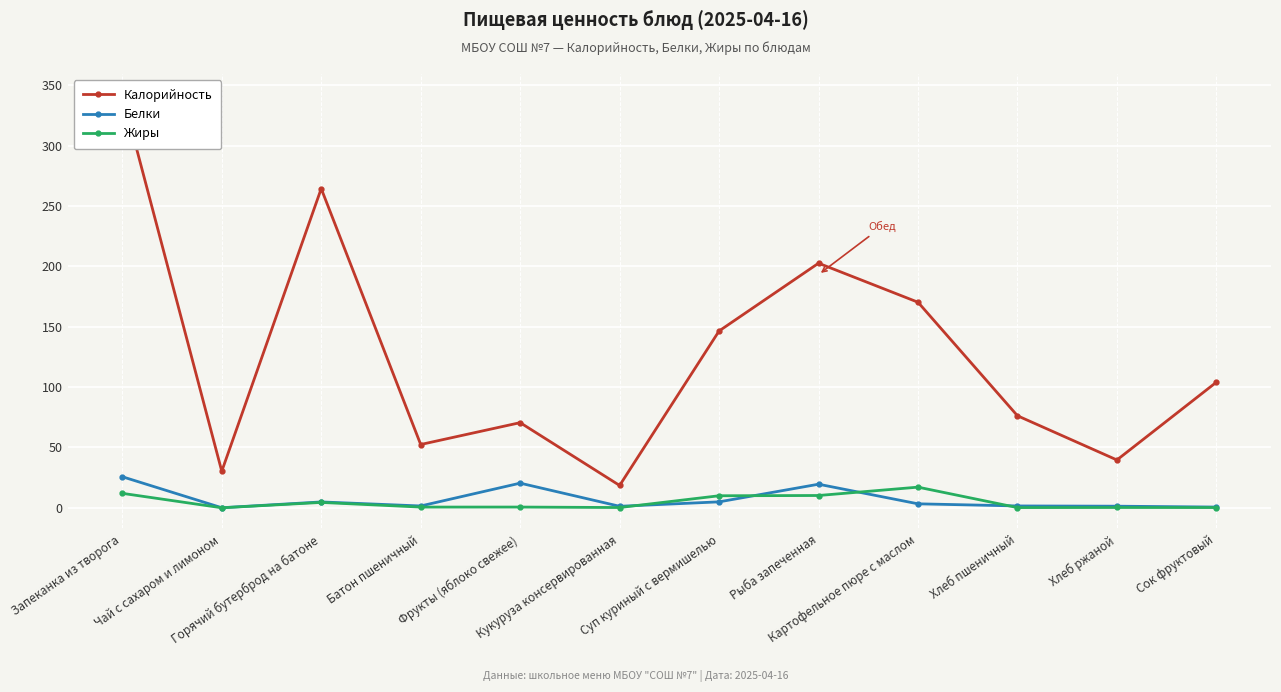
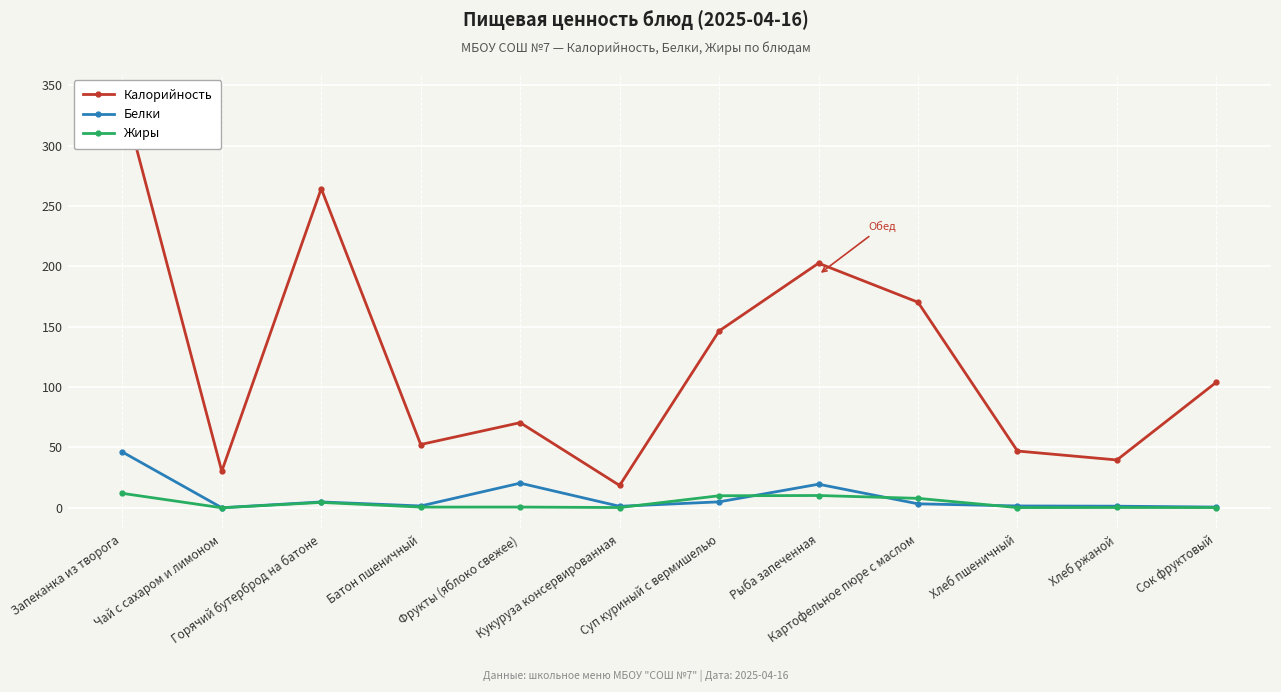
  {
    "Калорийность": {
      "Чай с сахаром и лимоном": 30,
      "Горячий бутерброд на батоне": 264,
      "Батон пшеничный": 52,
      "Фрукты (яблоко свежее)": 71,
      "Кукуруза консервированная": 18,
      "Суп куриный с вермишелью": 146,
      "Рыба запеченная": 203,
      "Картофельное пюре с маслом": 170,
-     "Хлеб пшеничный": 76,
+     "Хлеб пшеничный": 47,
      "Хлеб ржаной": 40,
      "Сок фруктовый": 104
    },
    "Белки": {
-     "Запеканка из творога": 26,
+     "Запеканка из творога": 46,
      "Фрукты (яблоко свежее)": 20,
      "Суп куриный с вермишелью": 5,
      "Рыба запеченная": 20,
      "Картофельное пюре с маслом": 3
    },
    "Жиры": {
      "Запеканка из творога": 12,
      "Фрукты (яблоко свежее)": 1,
      "Суп куриный с вермишелью": 10,
      "Рыба запеченная": 10,
-     "Картофельное пюре с маслом": 17
+     "Картофельное пюре с маслом": 8
    }
  }
